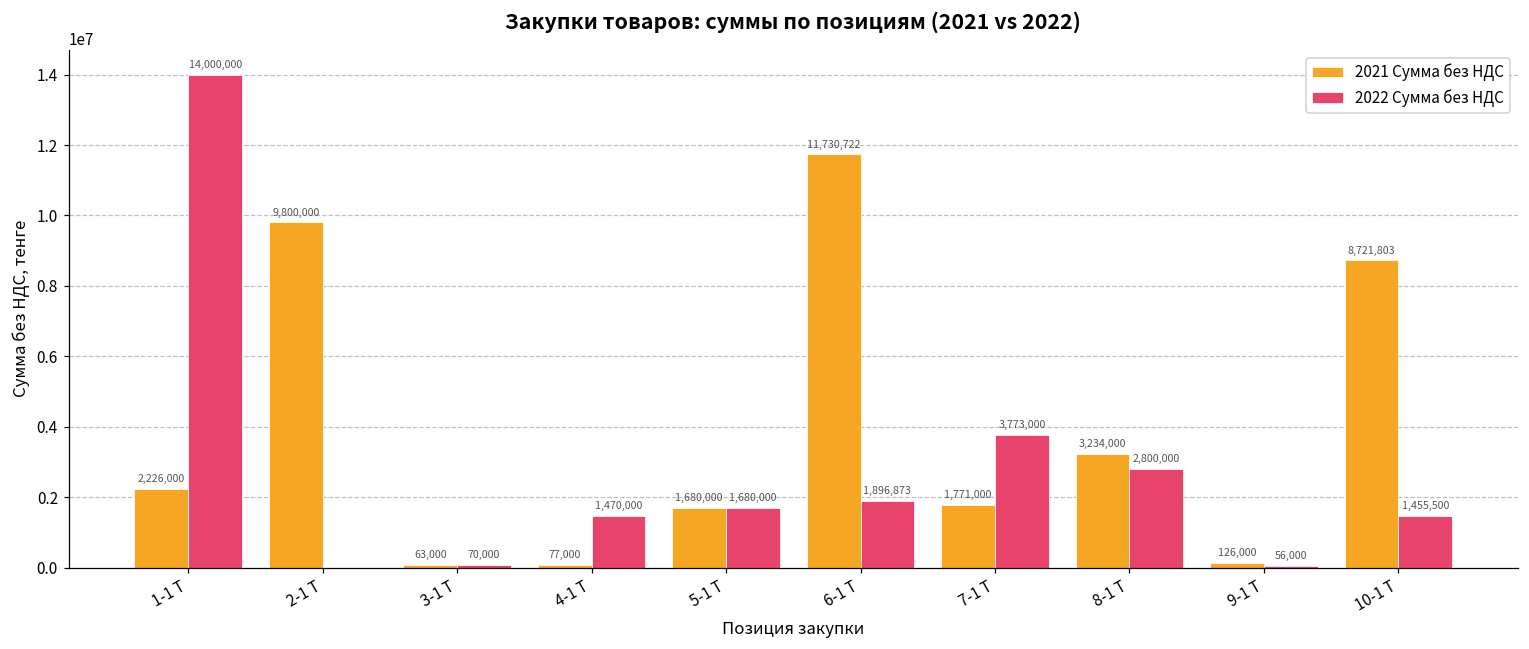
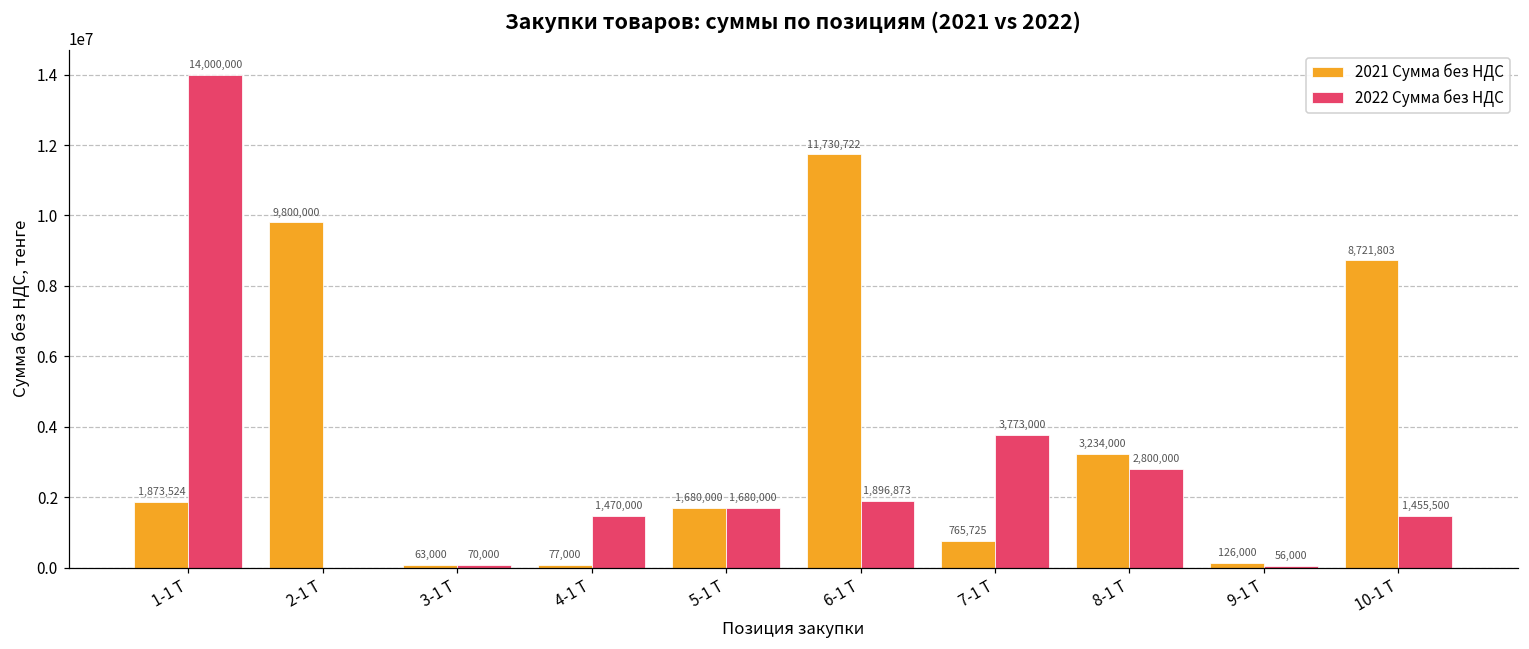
  {
    "2021 Сумма без НДС": {
-     "1-1 Т": "2,226,000",
+     "1-1 Т": "1,873,524",
      "2-1 Т": "9,800,000",
      "3-1 Т": "63,000",
      "4-1 Т": "77,000",
      "5-1 Т": "1,680,000",
      "6-1 Т": "11,730,722",
-     "7-1 Т": "1,771,000",
+     "7-1 Т": "765,725",
      "8-1 Т": "3,234,000",
      "9-1 Т": "126,000",
      "10-1 Т": "8,721,803"
    },
    "2022 Сумма без НДС": {
      "1-1 Т": "14,000,000",
      "3-1 Т": "70,000",
      "4-1 Т": "1,470,000",
      "5-1 Т": "1,680,000",
      "6-1 Т": "1,896,873",
      "7-1 Т": "3,773,000",
      "8-1 Т": "2,800,000",
      "9-1 Т": "56,000",
      "10-1 Т": "1,455,500"
    }
  }
